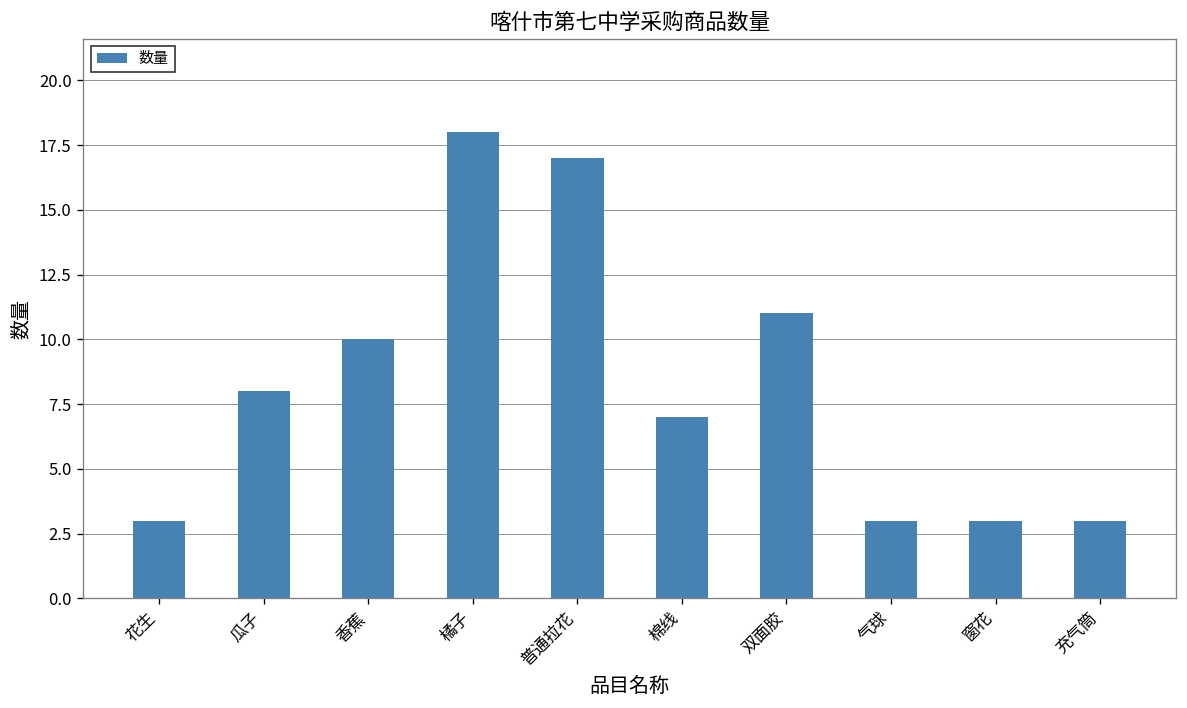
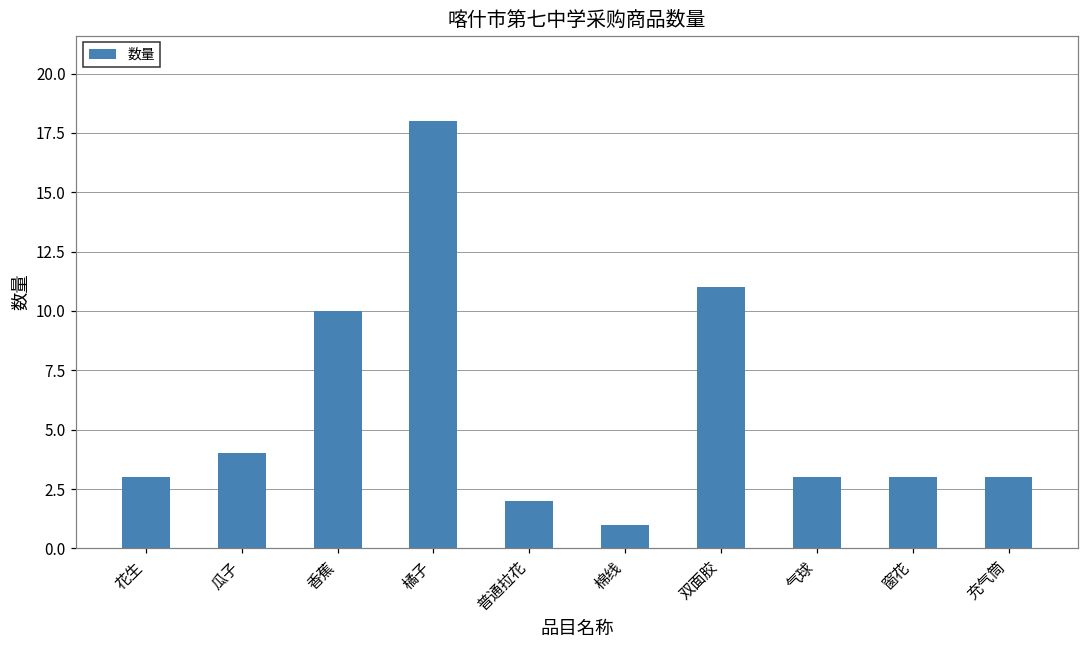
  {
    "花生": 3,
-   "瓜子": 8,
+   "瓜子": 4,
    "香蕉": 10,
    "橘子": 18,
-   "普通拉花": 17,
-   "棉线": 7,
+   "普通拉花": 2,
+   "棉线": 1,
    "双面胶": 11,
    "气球": 3,
    "窗花": 3,
    "充气筒": 3
  }
